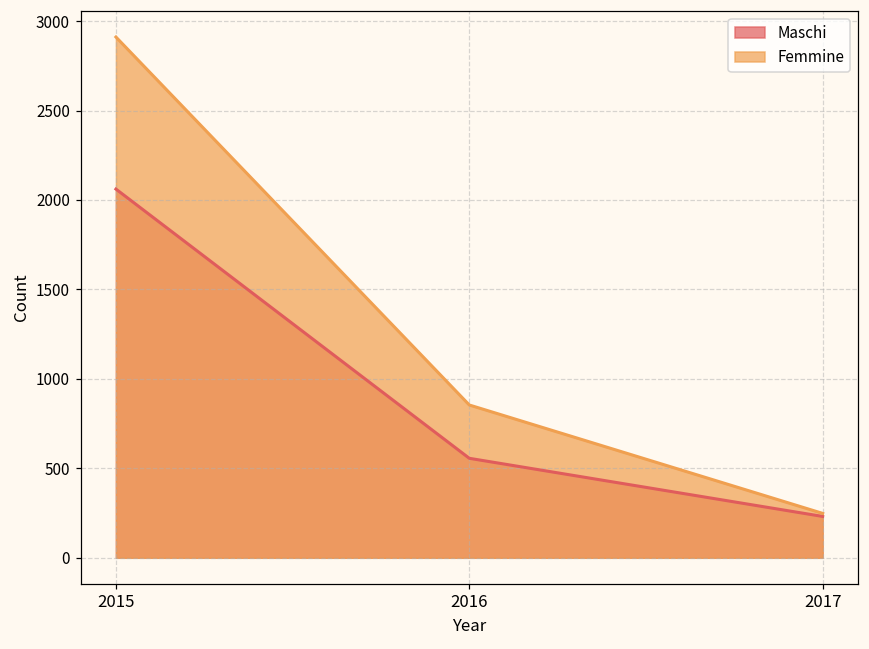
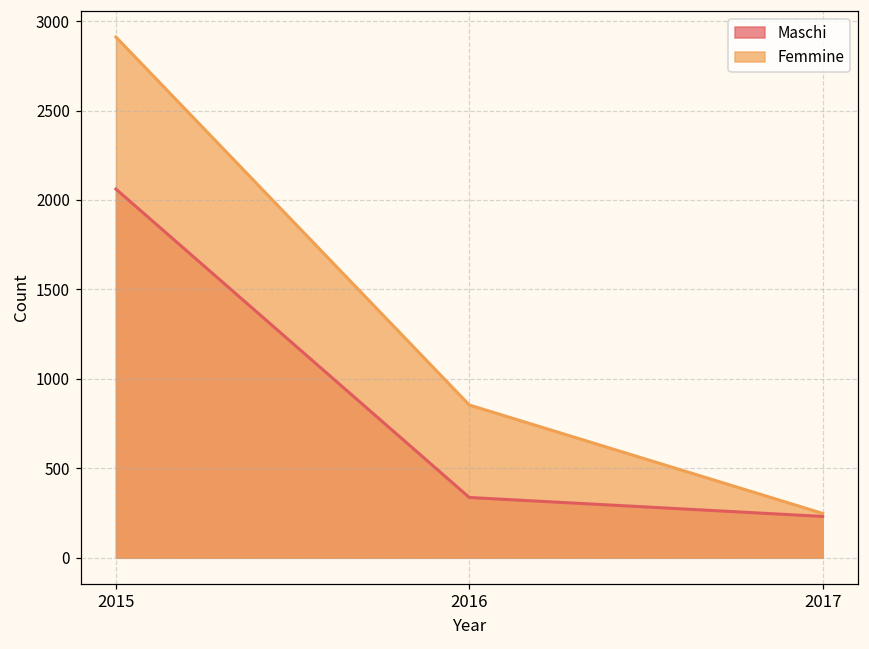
  {
    "Maschi": {
      "2015": 2060,
-     "2016": 560,
+     "2016": 340,
      "2017": 230
    },
    "Femmine": {
      "2015": 2910,
      "2016": 850,
      "2017": 250
    }
  }
